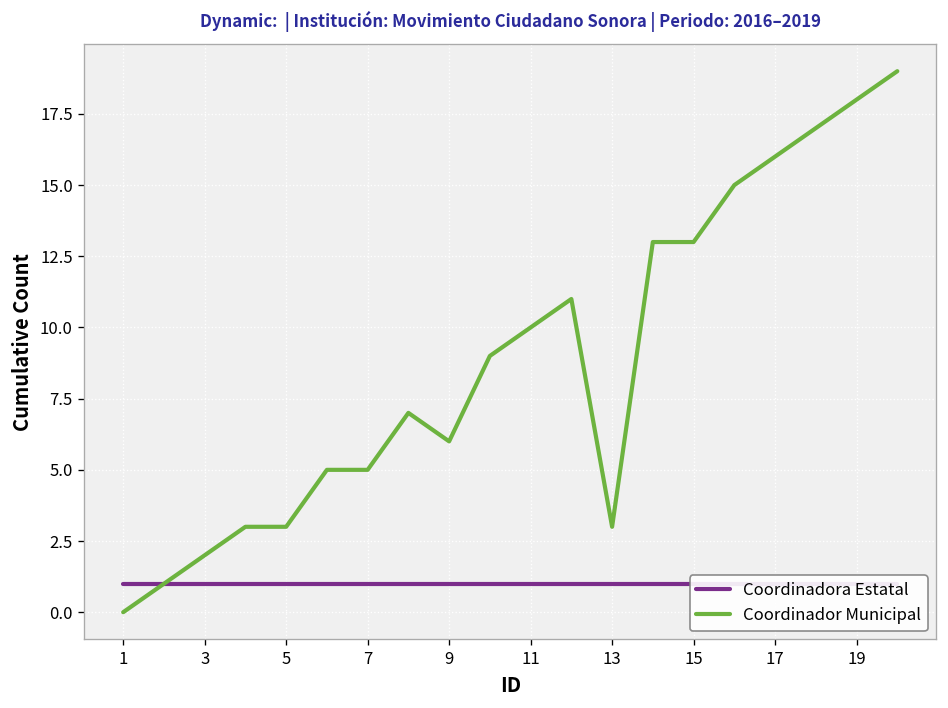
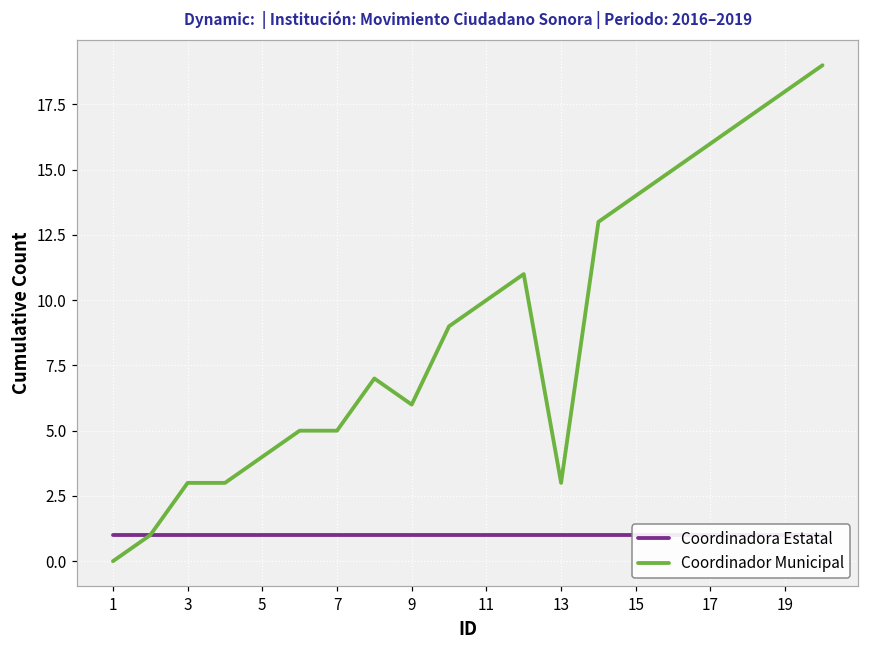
  {
    "Coordinadora Estatal": {
      "1": 1,
      "3": 1,
      "5": 1,
      "7": 1,
      "9": 1,
      "11": 1,
      "13": 1
    },
    "Coordinador Municipal": {
      "1": 0,
-     "3": 2,
-     "5": 3,
+     "3": 3,
+     "5": 4,
      "7": 5,
      "9": 6,
      "11": 10,
      "13": 3,
-     "15": 13,
+     "15": 14,
      "17": 16,
      "19": 18
    }
  }
